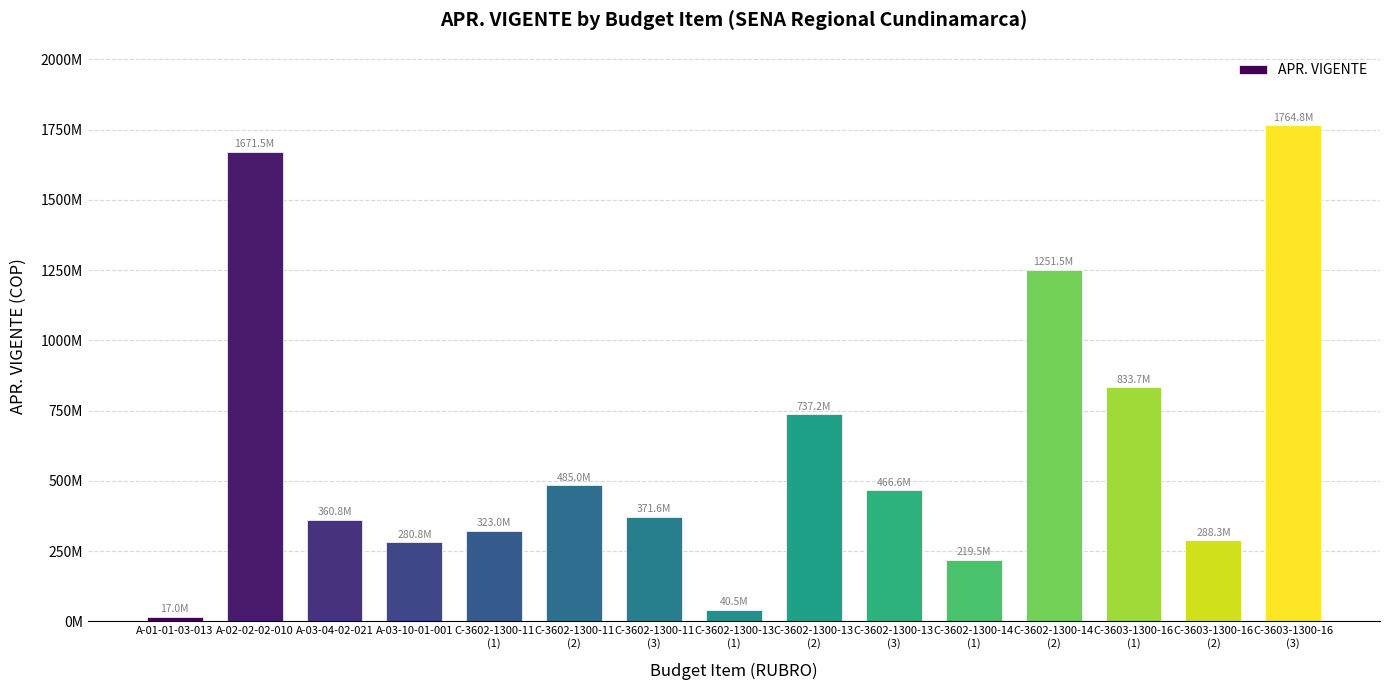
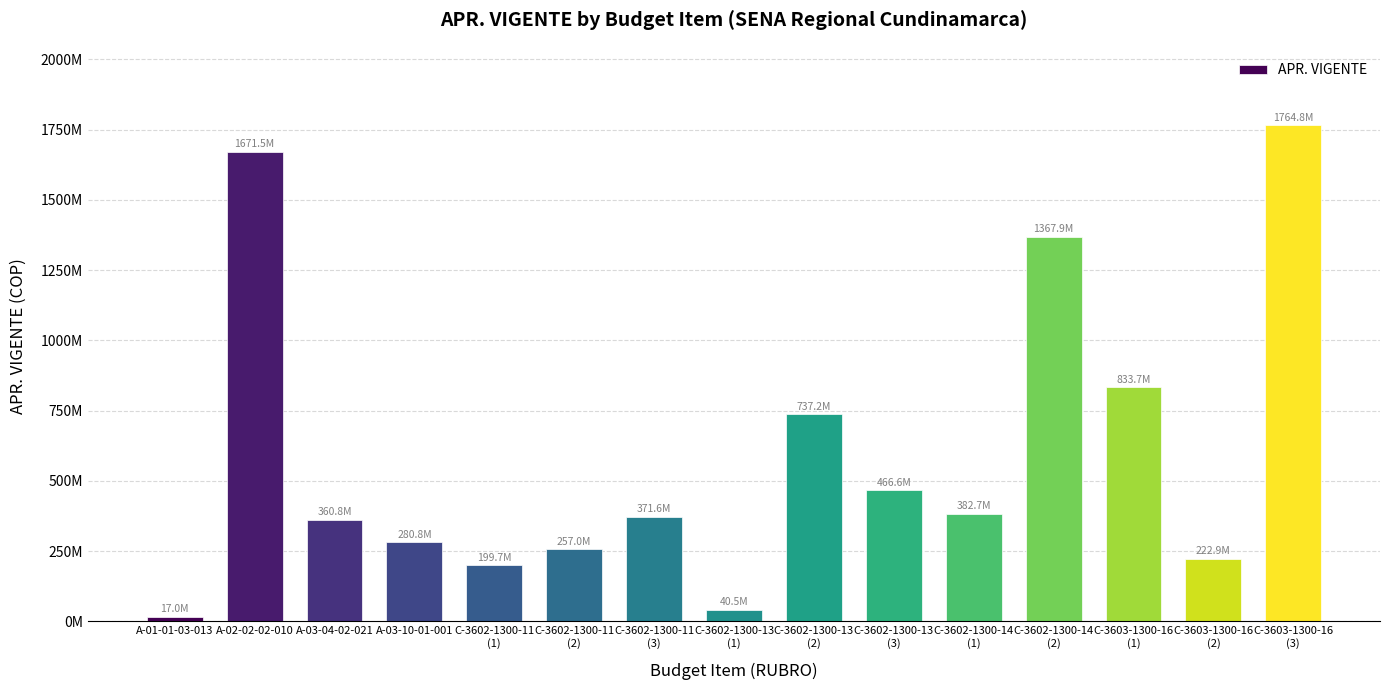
  {
    "A-01-01-03-013": "17.0M",
    "A-02-02-02-010": "1671.5M",
    "A-03-04-02-021": "360.8M",
    "A-03-10-01-001": "280.8M",
-   "C-3602-1300-11 (1)": "323.0M",
-   "C-3602-1300-11 (2)": "485.0M",
+   "C-3602-1300-11 (1)": "199.7M",
+   "C-3602-1300-11 (2)": "257.0M",
    "C-3602-1300-11 (3)": "371.6M",
    "C-3602-1300-13 (1)": "40.5M",
    "C-3602-1300-13 (2)": "737.2M",
    "C-3602-1300-13 (3)": "466.6M",
-   "C-3602-1300-14 (1)": "219.5M",
-   "C-3602-1300-14 (2)": "1251.5M",
+   "C-3602-1300-14 (1)": "382.7M",
+   "C-3602-1300-14 (2)": "1367.9M",
    "C-3603-1300-16 (1)": "833.7M",
-   "C-3603-1300-16 (2)": "288.3M",
+   "C-3603-1300-16 (2)": "222.9M",
    "C-3603-1300-16 (3)": "1764.8M"
  }
